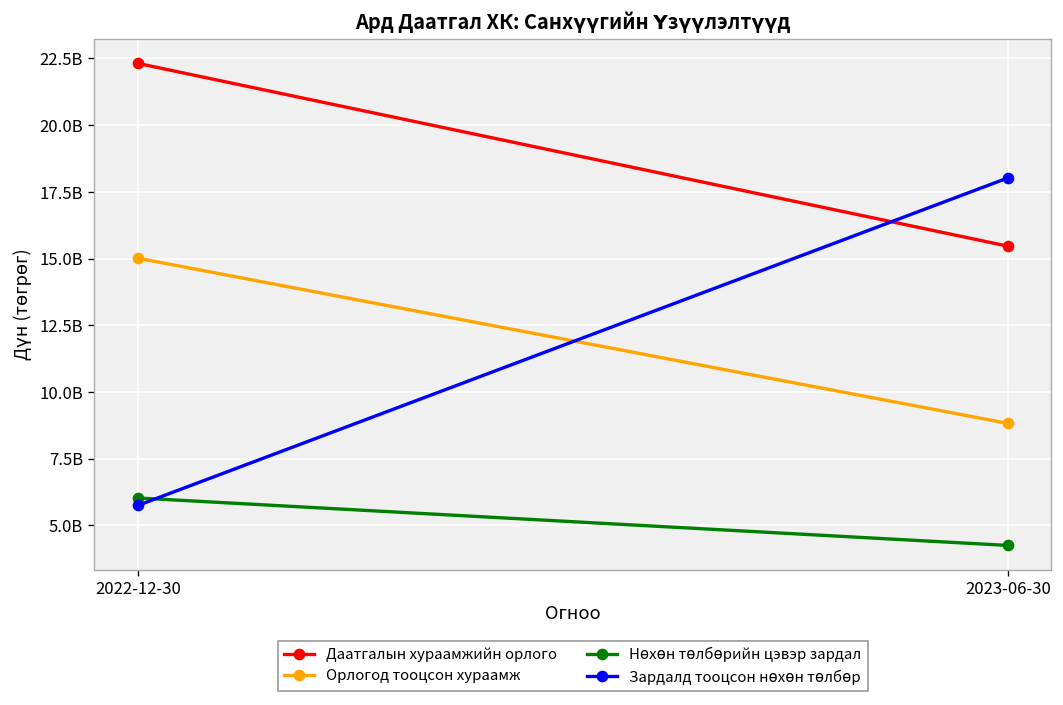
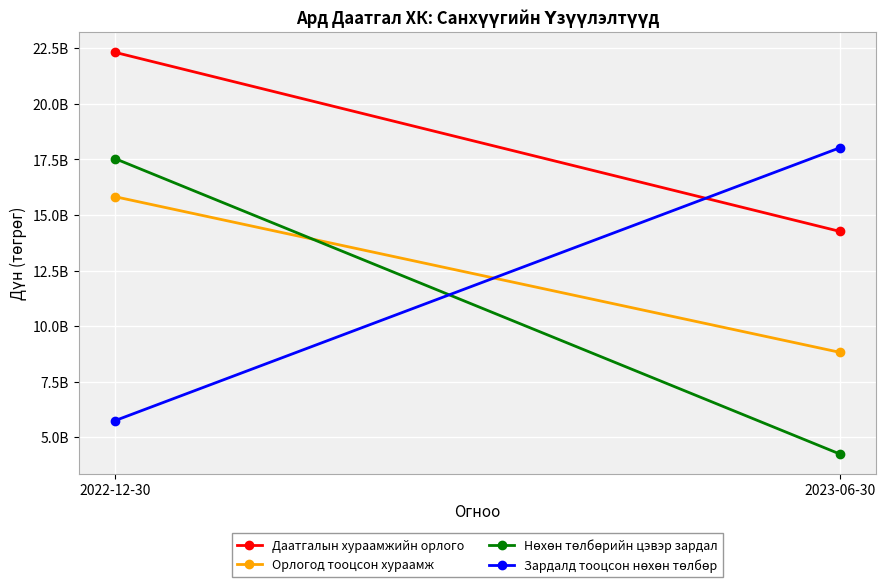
  {
    "Даатгалын хураамжийн орлого": {
      "2022-12-30": 22300000000,
-     "2023-06-30": 15500000000
+     "2023-06-30": 14300000000
    },
    "Орлогод тооцсон хураамж": {
-     "2022-12-30": 15000000000,
+     "2022-12-30": 15800000000,
      "2023-06-30": 8800000000
    },
    "Нөхөн төлбөрийн цэвэр зардал": {
-     "2022-12-30": 6000000000,
+     "2022-12-30": 17500000000,
      "2023-06-30": 4300000000
    },
    "Зардалд тооцсон нөхөн төлбөр": {
      "2022-12-30": 5800000000,
      "2023-06-30": 18000000000
    }
  }
